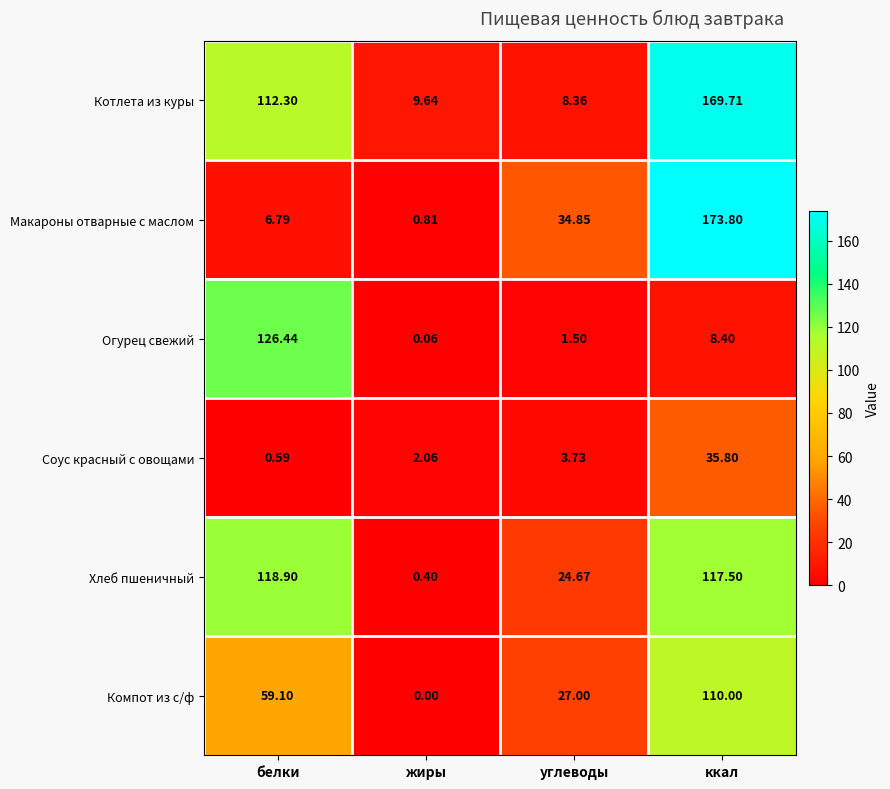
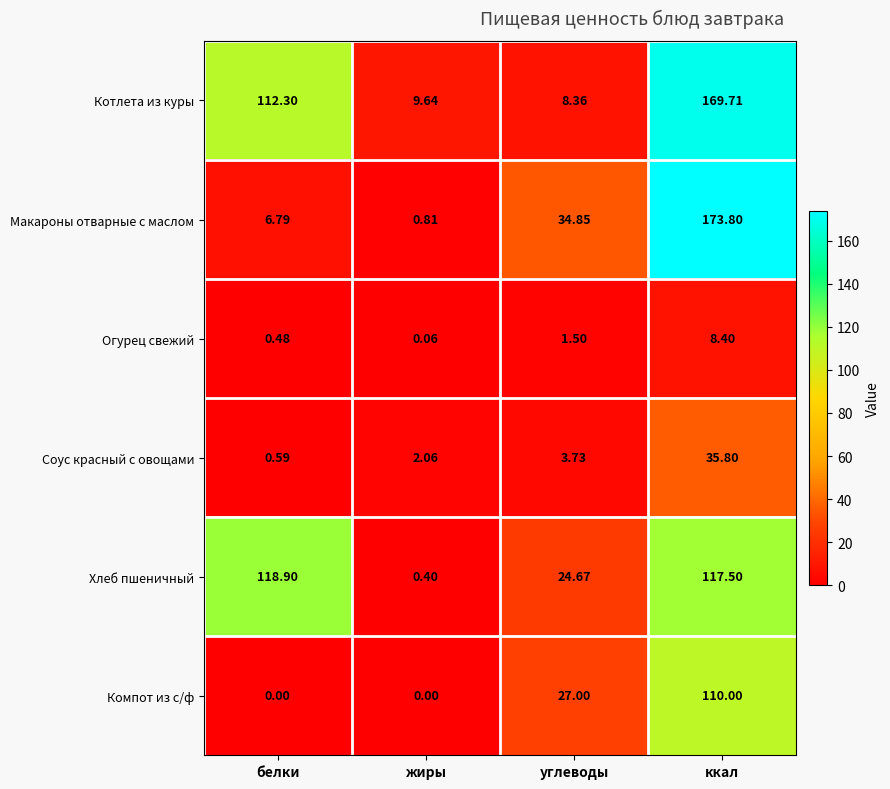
  {
    "Котлета из куры": {
      "белки": 112.30,
      "жиры": 9.64,
      "углеводы": 8.36,
      "ккал": 169.71
    },
    "Макароны отварные с маслом": {
      "белки": 6.79,
      "жиры": 0.81,
      "углеводы": 34.85,
      "ккал": 173.80
    },
    "Огурец свежий": {
-     "белки": 126.44,
+     "белки": 0.48,
      "жиры": 0.06,
      "углеводы": 1.50,
      "ккал": 8.40
    },
    "Соус красный с овощами": {
      "белки": 0.59,
      "жиры": 2.06,
      "углеводы": 3.73,
      "ккал": 35.80
    },
    "Хлеб пшеничный": {
      "белки": 118.90,
      "жиры": 0.40,
      "углеводы": 24.67,
      "ккал": 117.50
    },
    "Компот из с/ф": {
-     "белки": 59.10,
+     "белки": 0.00,
      "жиры": 0.00,
      "углеводы": 27.00,
      "ккал": 110.00
    }
  }
